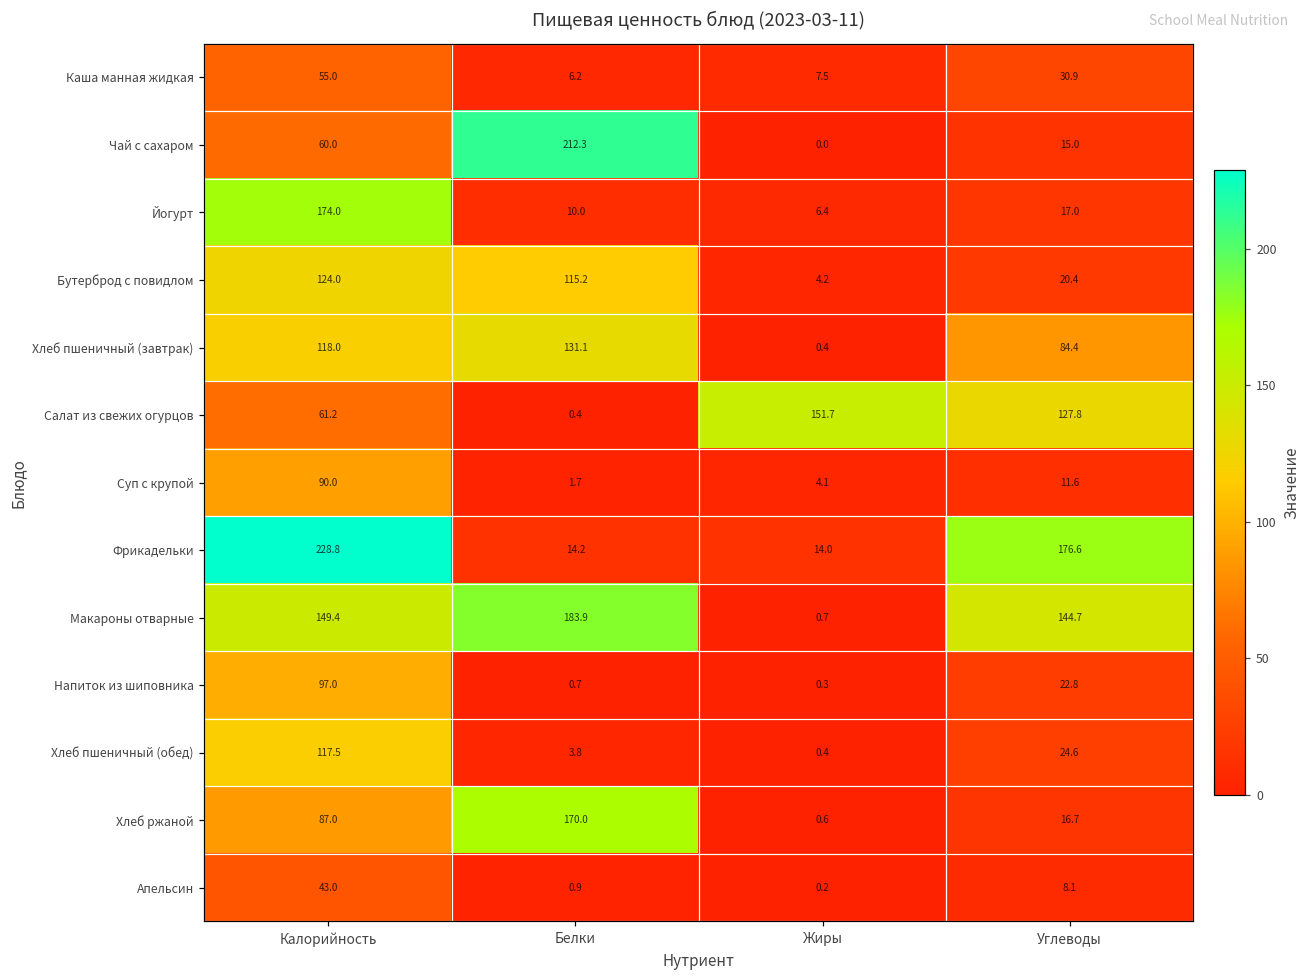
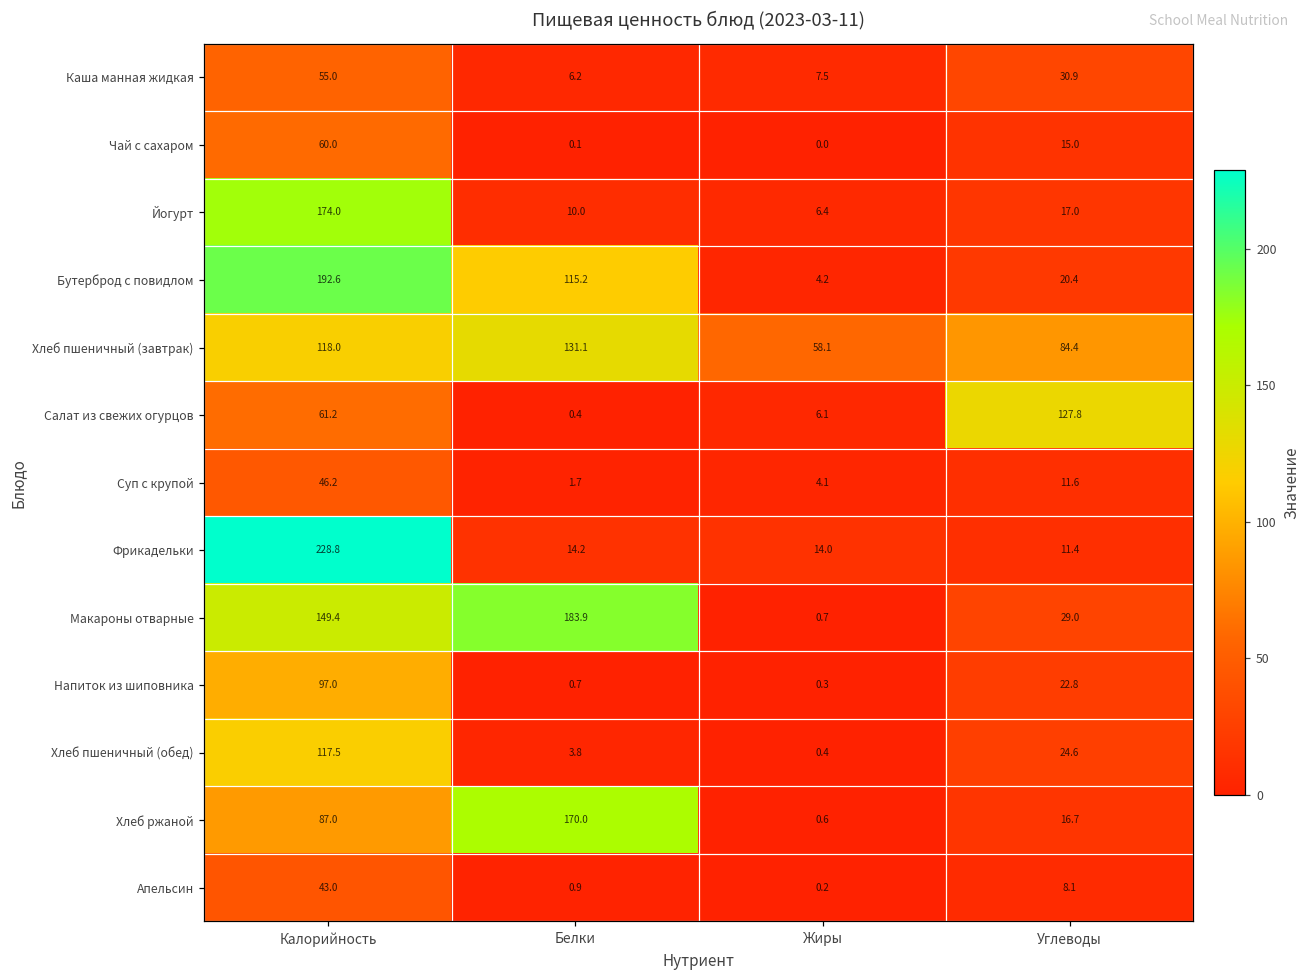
  {
    "Каша манная жидкая": {
      "Калорийность": 55.0,
      "Белки": 6.2,
      "Жиры": 7.5,
      "Углеводы": 30.9
    },
    "Чай с сахаром": {
      "Калорийность": 60.0,
-     "Белки": 212.3,
+     "Белки": 0.1,
      "Жиры": 0.0,
      "Углеводы": 15.0
    },
    "Йогурт": {
      "Калорийность": 174.0,
      "Белки": 10.0,
      "Жиры": 6.4,
      "Углеводы": 17.0
    },
    "Бутерброд с повидлом": {
-     "Калорийность": 124.0,
+     "Калорийность": 192.6,
      "Белки": 115.2,
      "Жиры": 4.2,
      "Углеводы": 20.4
    },
    "Хлеб пшеничный (завтрак)": {
      "Калорийность": 118.0,
      "Белки": 131.1,
-     "Жиры": 0.4,
+     "Жиры": 58.1,
      "Углеводы": 84.4
    },
    "Салат из свежих огурцов": {
      "Калорийность": 61.2,
      "Белки": 0.4,
-     "Жиры": 151.7,
+     "Жиры": 6.1,
      "Углеводы": 127.8
    },
    "Суп с крупой": {
-     "Калорийность": 90.0,
+     "Калорийность": 46.2,
      "Белки": 1.7,
      "Жиры": 4.1,
      "Углеводы": 11.6
    },
    "Фрикадельки": {
      "Калорийность": 228.8,
      "Белки": 14.2,
      "Жиры": 14.0,
-     "Углеводы": 176.6
+     "Углеводы": 11.4
    },
    "Макароны отварные": {
      "Калорийность": 149.4,
      "Белки": 183.9,
      "Жиры": 0.7,
-     "Углеводы": 144.7
+     "Углеводы": 29.0
    },
    "Напиток из шиповника": {
      "Калорийность": 97.0,
      "Белки": 0.7,
      "Жиры": 0.3,
      "Углеводы": 22.8
    },
    "Хлеб пшеничный (обед)": {
      "Калорийность": 117.5,
      "Белки": 3.8,
      "Жиры": 0.4,
      "Углеводы": 24.6
    },
    "Хлеб ржаной": {
      "Калорийность": 87.0,
      "Белки": 170.0,
      "Жиры": 0.6,
      "Углеводы": 16.7
    },
    "Апельсин": {
      "Калорийность": 43.0,
      "Белки": 0.9,
      "Жиры": 0.2,
      "Углеводы": 8.1
    }
  }
